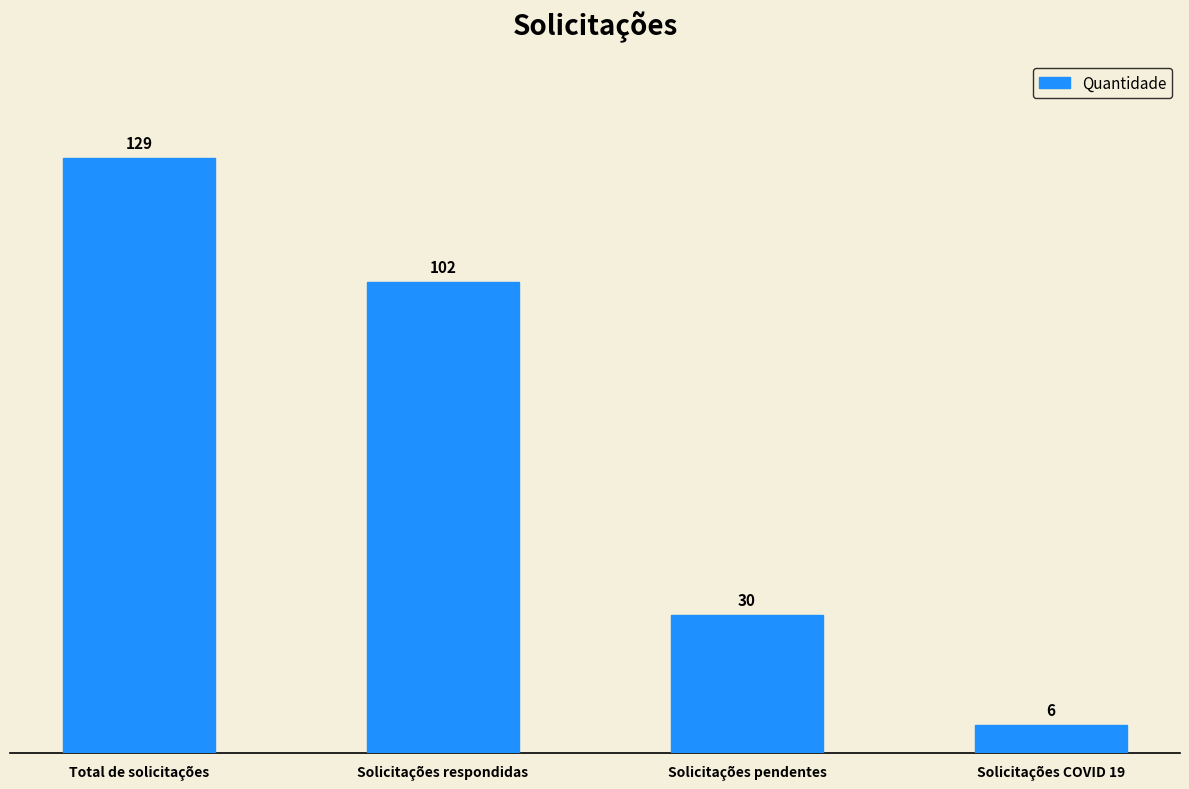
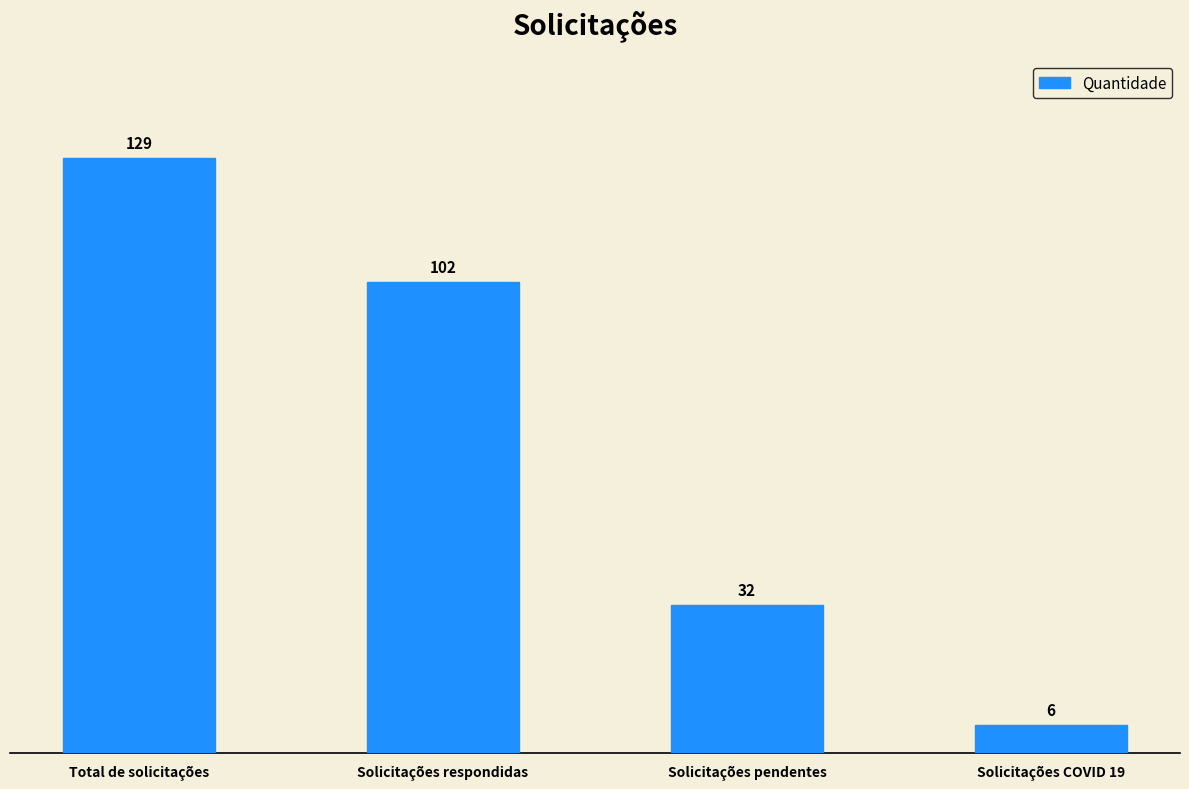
  {
    "Total de solicitações": 129,
    "Solicitações respondidas": 102,
-   "Solicitações pendentes": 30,
+   "Solicitações pendentes": 32,
    "Solicitações COVID 19": 6
  }
